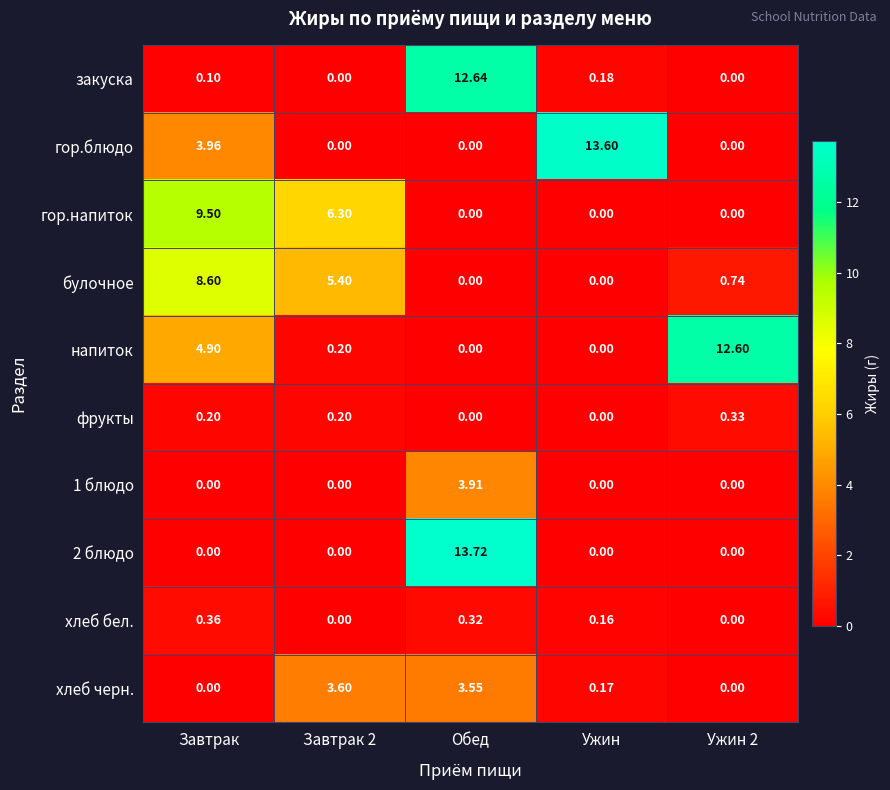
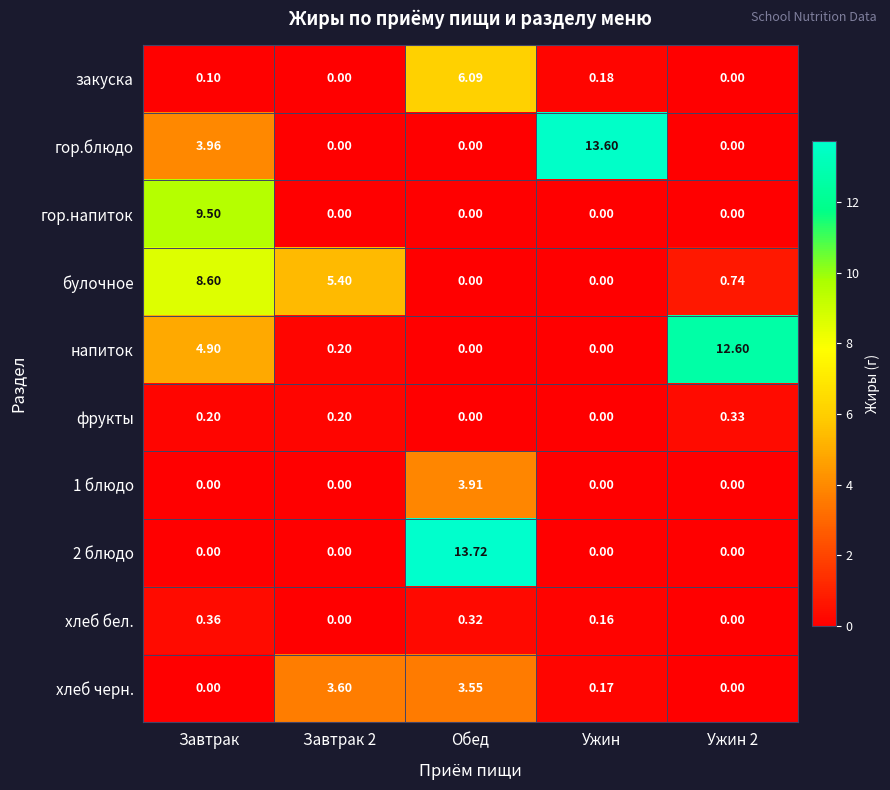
  {
    "закуска": {
      "Завтрак": 0.10,
      "Завтрак 2": 0.00,
-     "Обед": 12.64,
+     "Обед": 6.09,
      "Ужин": 0.18,
      "Ужин 2": 0.00
    },
    "гор.блюдо": {
      "Завтрак": 3.96,
      "Завтрак 2": 0.00,
      "Обед": 0.00,
      "Ужин": 13.60,
      "Ужин 2": 0.00
    },
    "гор.напиток": {
      "Завтрак": 9.50,
-     "Завтрак 2": 6.30,
+     "Завтрак 2": 0.00,
      "Обед": 0.00,
      "Ужин": 0.00,
      "Ужин 2": 0.00
    },
    "булочное": {
      "Завтрак": 8.60,
      "Завтрак 2": 5.40,
      "Обед": 0.00,
      "Ужин": 0.00,
      "Ужин 2": 0.74
    },
    "напиток": {
      "Завтрак": 4.90,
      "Завтрак 2": 0.20,
      "Обед": 0.00,
      "Ужин": 0.00,
      "Ужин 2": 12.60
    },
    "фрукты": {
      "Завтрак": 0.20,
      "Завтрак 2": 0.20,
      "Обед": 0.00,
      "Ужин": 0.00,
      "Ужин 2": 0.33
    },
    "1 блюдо": {
      "Завтрак": 0.00,
      "Завтрак 2": 0.00,
      "Обед": 3.91,
      "Ужин": 0.00,
      "Ужин 2": 0.00
    },
    "2 блюдо": {
      "Завтрак": 0.00,
      "Завтрак 2": 0.00,
      "Обед": 13.72,
      "Ужин": 0.00,
      "Ужин 2": 0.00
    },
    "хлеб бел.": {
      "Завтрак": 0.36,
      "Завтрак 2": 0.00,
      "Обед": 0.32,
      "Ужин": 0.16,
      "Ужин 2": 0.00
    },
    "хлеб черн.": {
      "Завтрак": 0.00,
      "Завтрак 2": 3.60,
      "Обед": 3.55,
      "Ужин": 0.17,
      "Ужин 2": 0.00
    }
  }
